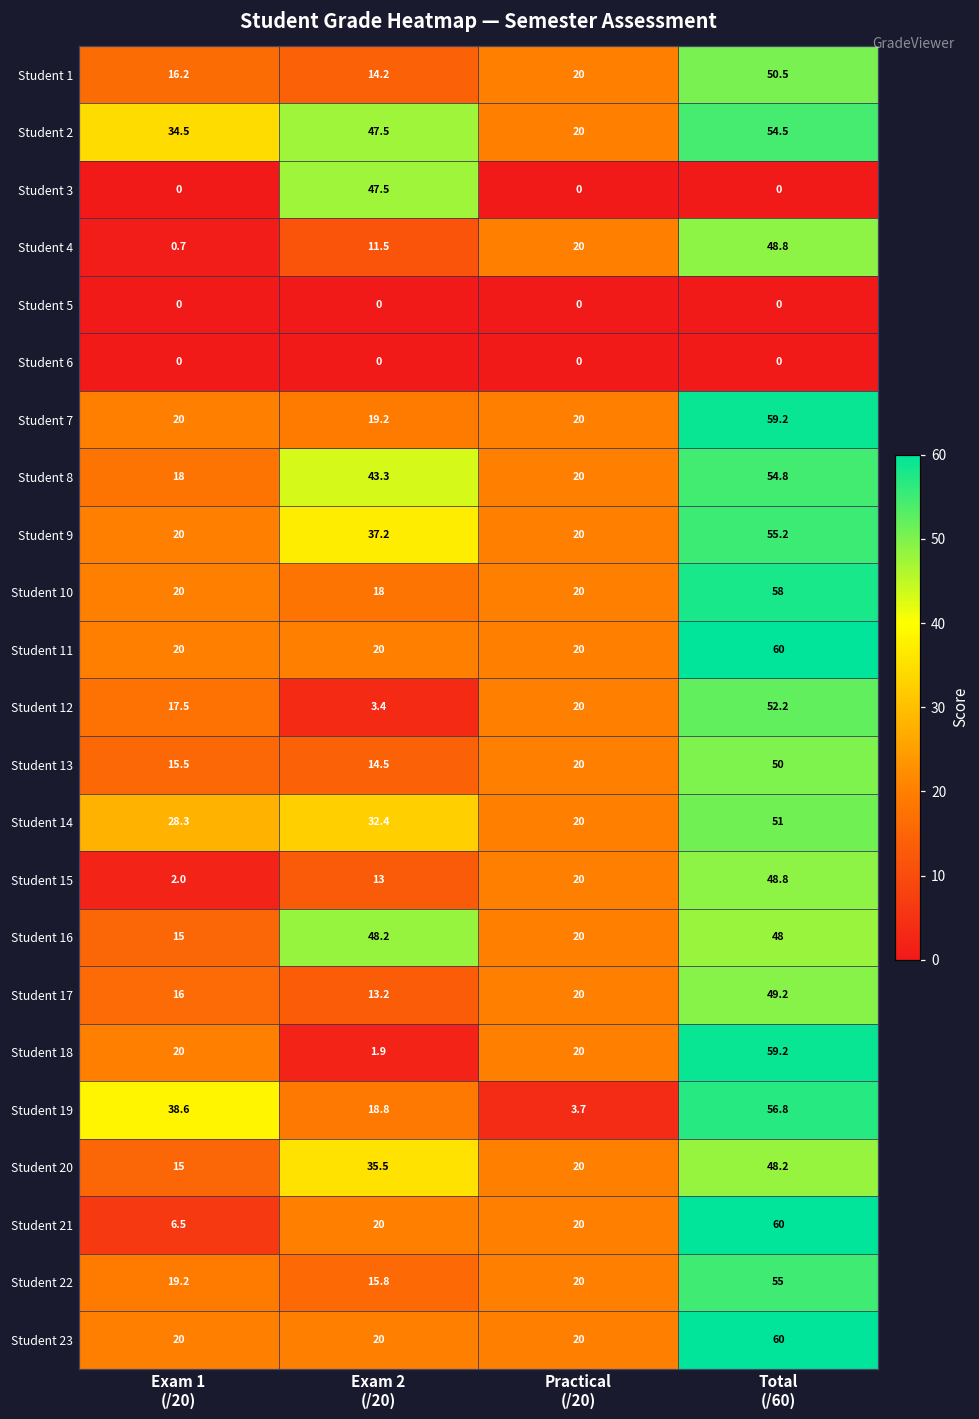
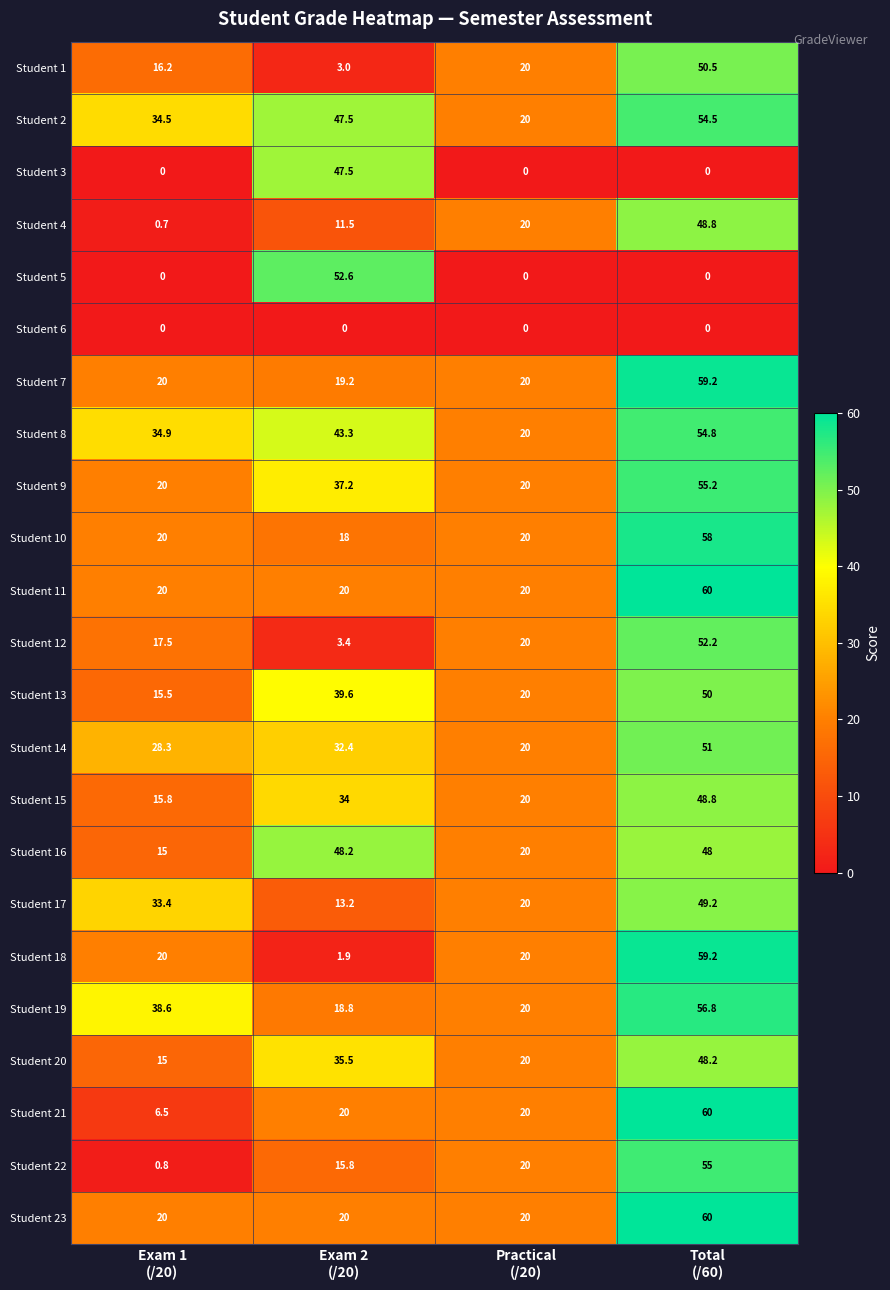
  {
    "Student 1": {
      "Exam 1 (/20)": 16.2,
-     "Exam 2 (/20)": 14.2,
+     "Exam 2 (/20)": 3.0,
      "Practical (/20)": 20,
      "Total (/60)": 50.5
    },
    "Student 2": {
      "Exam 1 (/20)": 34.5,
      "Exam 2 (/20)": 47.5,
      "Practical (/20)": 20,
      "Total (/60)": 54.5
    },
    "Student 3": {
      "Exam 1 (/20)": 0,
      "Exam 2 (/20)": 47.5,
      "Practical (/20)": 0,
      "Total (/60)": 0
    },
    "Student 4": {
      "Exam 1 (/20)": 0.7,
      "Exam 2 (/20)": 11.5,
      "Practical (/20)": 20,
      "Total (/60)": 48.8
    },
    "Student 5": {
      "Exam 1 (/20)": 0,
-     "Exam 2 (/20)": 0,
+     "Exam 2 (/20)": 52.6,
      "Practical (/20)": 0,
      "Total (/60)": 0
    },
    "Student 6": {
      "Exam 1 (/20)": 0,
      "Exam 2 (/20)": 0,
      "Practical (/20)": 0,
      "Total (/60)": 0
    },
    "Student 7": {
      "Exam 1 (/20)": 20,
      "Exam 2 (/20)": 19.2,
      "Practical (/20)": 20,
      "Total (/60)": 59.2
    },
    "Student 8": {
-     "Exam 1 (/20)": 18,
+     "Exam 1 (/20)": 34.9,
      "Exam 2 (/20)": 43.3,
      "Practical (/20)": 20,
      "Total (/60)": 54.8
    },
    "Student 9": {
      "Exam 1 (/20)": 20,
      "Exam 2 (/20)": 37.2,
      "Practical (/20)": 20,
      "Total (/60)": 55.2
    },
    "Student 10": {
      "Exam 1 (/20)": 20,
      "Exam 2 (/20)": 18,
      "Practical (/20)": 20,
      "Total (/60)": 58
    },
    "Student 11": {
      "Exam 1 (/20)": 20,
      "Exam 2 (/20)": 20,
      "Practical (/20)": 20,
      "Total (/60)": 60
    },
    "Student 12": {
      "Exam 1 (/20)": 17.5,
      "Exam 2 (/20)": 3.4,
      "Practical (/20)": 20,
      "Total (/60)": 52.2
    },
    "Student 13": {
      "Exam 1 (/20)": 15.5,
-     "Exam 2 (/20)": 14.5,
+     "Exam 2 (/20)": 39.6,
      "Practical (/20)": 20,
      "Total (/60)": 50
    },
    "Student 14": {
      "Exam 1 (/20)": 28.3,
      "Exam 2 (/20)": 32.4,
      "Practical (/20)": 20,
      "Total (/60)": 51
    },
    "Student 15": {
-     "Exam 1 (/20)": 2.0,
-     "Exam 2 (/20)": 13,
+     "Exam 1 (/20)": 15.8,
+     "Exam 2 (/20)": 34,
      "Practical (/20)": 20,
      "Total (/60)": 48.8
    },
    "Student 16": {
      "Exam 1 (/20)": 15,
      "Exam 2 (/20)": 48.2,
      "Practical (/20)": 20,
      "Total (/60)": 48
    },
    "Student 17": {
-     "Exam 1 (/20)": 16,
+     "Exam 1 (/20)": 33.4,
      "Exam 2 (/20)": 13.2,
      "Practical (/20)": 20,
      "Total (/60)": 49.2
    },
    "Student 18": {
      "Exam 1 (/20)": 20,
      "Exam 2 (/20)": 1.9,
      "Practical (/20)": 20,
      "Total (/60)": 59.2
    },
    "Student 19": {
      "Exam 1 (/20)": 38.6,
      "Exam 2 (/20)": 18.8,
-     "Practical (/20)": 3.7,
+     "Practical (/20)": 20,
      "Total (/60)": 56.8
    },
    "Student 20": {
      "Exam 1 (/20)": 15,
      "Exam 2 (/20)": 35.5,
      "Practical (/20)": 20,
      "Total (/60)": 48.2
    },
    "Student 21": {
      "Exam 1 (/20)": 6.5,
      "Exam 2 (/20)": 20,
      "Practical (/20)": 20,
      "Total (/60)": 60
    },
    "Student 22": {
-     "Exam 1 (/20)": 19.2,
+     "Exam 1 (/20)": 0.8,
      "Exam 2 (/20)": 15.8,
      "Practical (/20)": 20,
      "Total (/60)": 55
    },
    "Student 23": {
      "Exam 1 (/20)": 20,
      "Exam 2 (/20)": 20,
      "Practical (/20)": 20,
      "Total (/60)": 60
    }
  }
